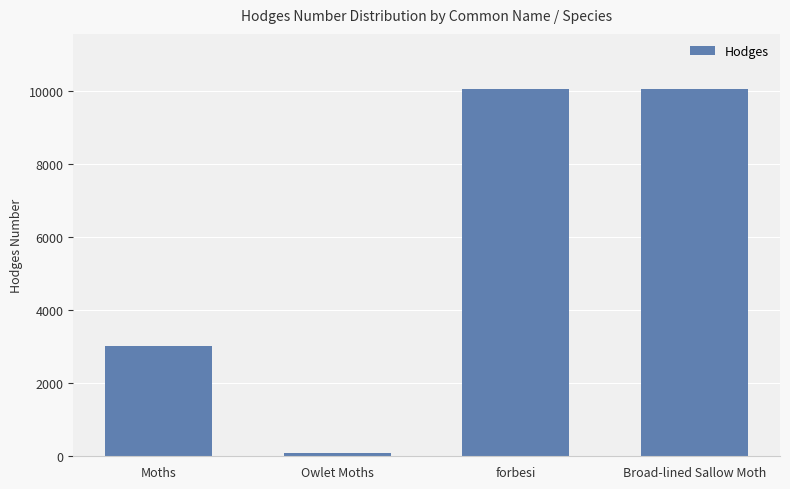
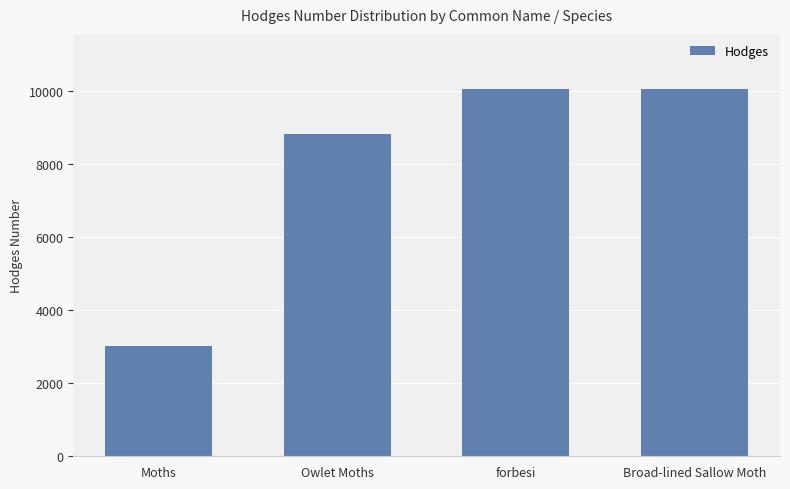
  {
    "Moths": 3000,
-   "Owlet Moths": 100,
+   "Owlet Moths": 8800,
    "forbesi": 10100,
    "Broad-lined Sallow Moth": 10100
  }
